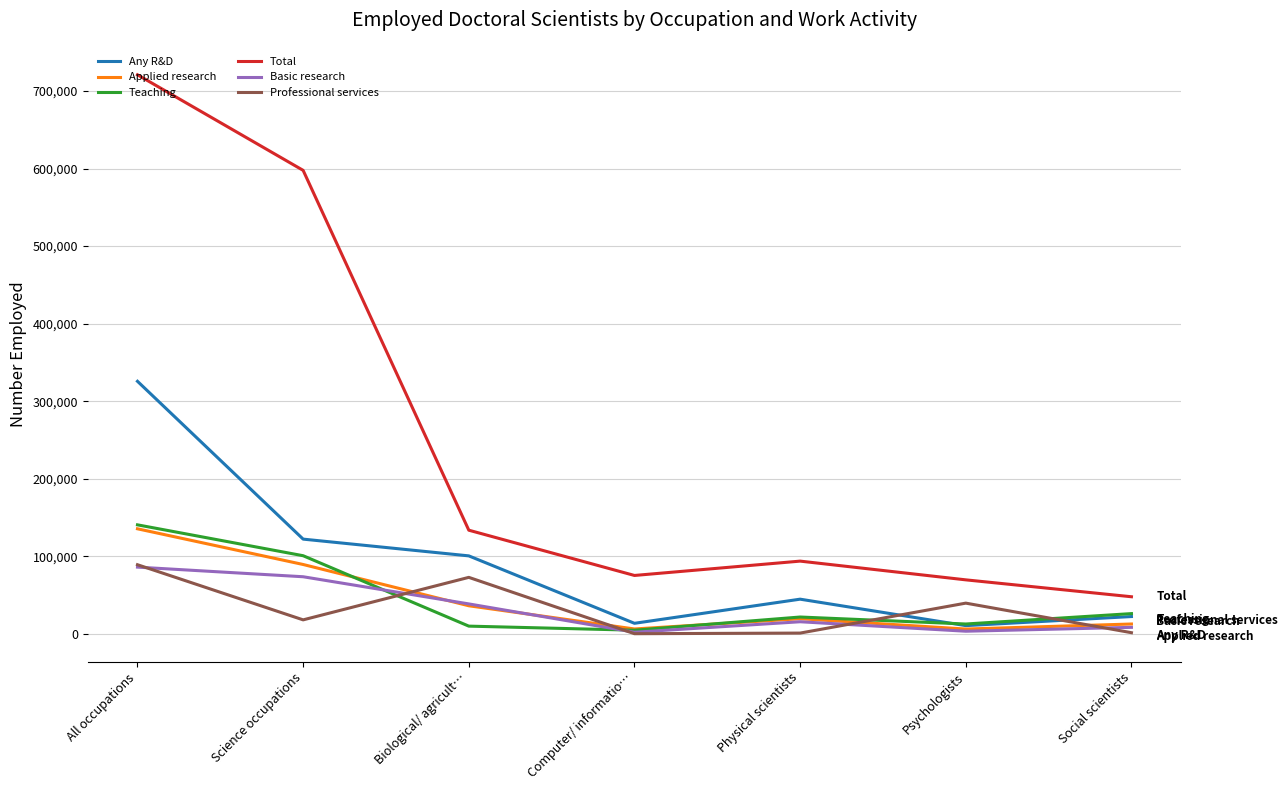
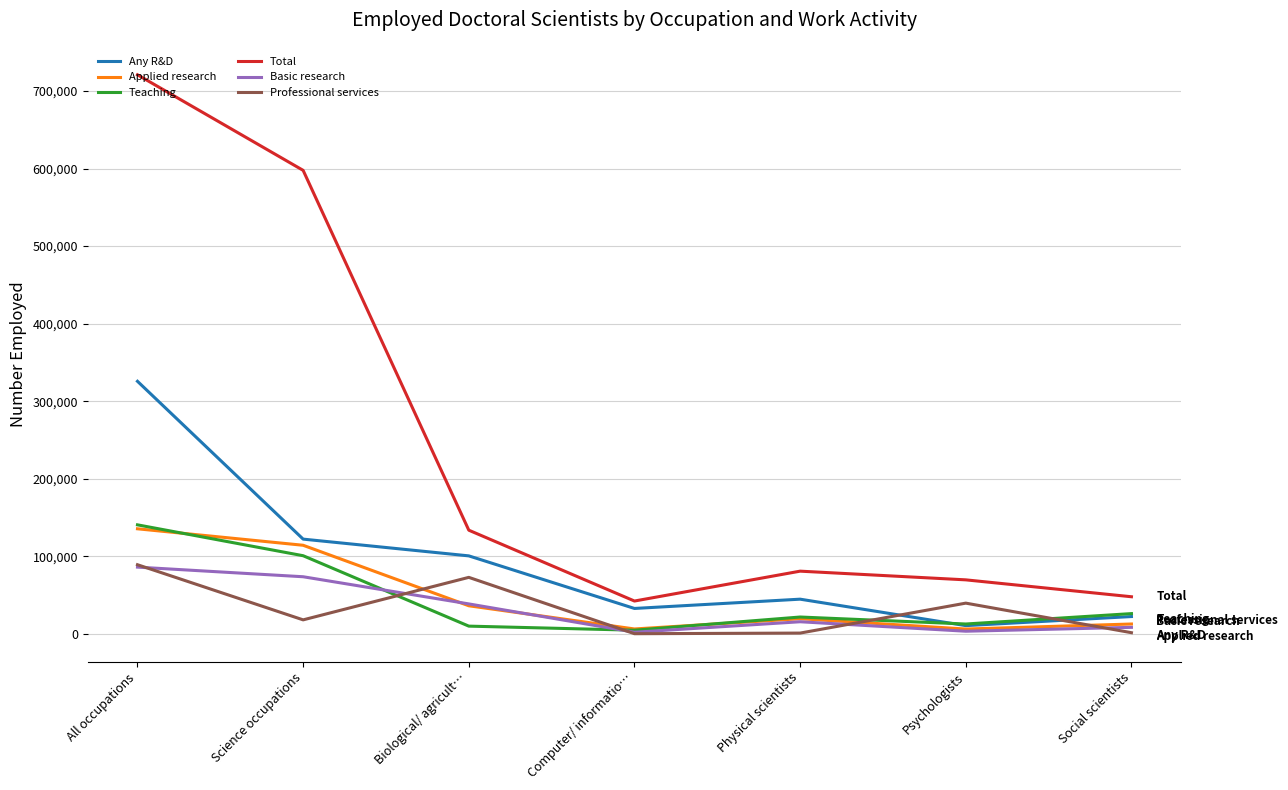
  {
    "Any R&D": {
      "All occupations": "330,000",
      "Science occupations": "120,000",
      "Biological/ agricult…": "100,000",
-     "Computer/ informatio…": "10,000",
+     "Computer/ informatio…": "30,000",
      "Physical scientists": "50,000",
      "Social scientists": "20,000"
    },
    "Applied research": {
      "All occupations": "140,000",
-     "Science occupations": "90,000",
+     "Science occupations": "110,000",
      "Social scientists": "10,000"
    },
    "Teaching": {
      "All occupations": "140,000",
      "Science occupations": "100,000",
      "Biological/ agricult…": "10,000",
      "Social scientists": "30,000"
    },
    "Total": {
      "All occupations": "720,000",
      "Science occupations": "600,000",
      "Biological/ agricult…": "130,000",
-     "Computer/ informatio…": "80,000",
-     "Physical scientists": "90,000",
+     "Computer/ informatio…": "40,000",
+     "Physical scientists": "80,000",
      "Psychologists": "70,000",
      "Social scientists": "50,000"
    },
    "Basic research": {
      "Science occupations": "70,000",
      "Physical scientists": "20,000",
      "Social scientists": "10,000"
    },
    "Professional services": {
      "Science occupations": "20,000",
      "Biological/ agricult…": "70,000",
      "Physical scientists": "0",
      "Psychologists": "40,000",
      "Social scientists": "0"
    }
  }
